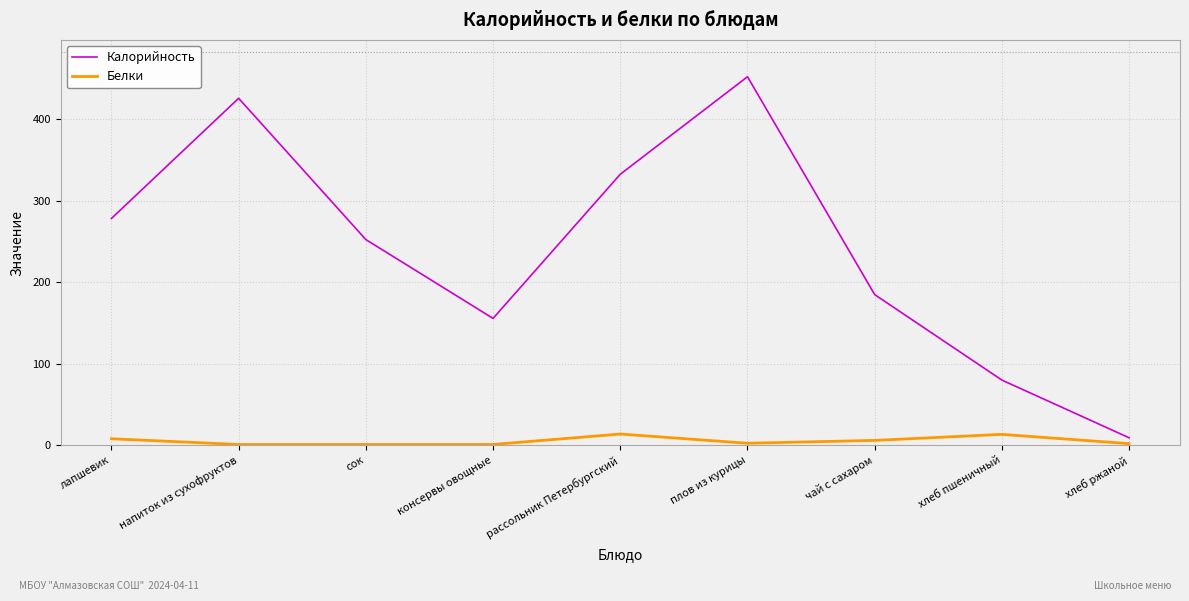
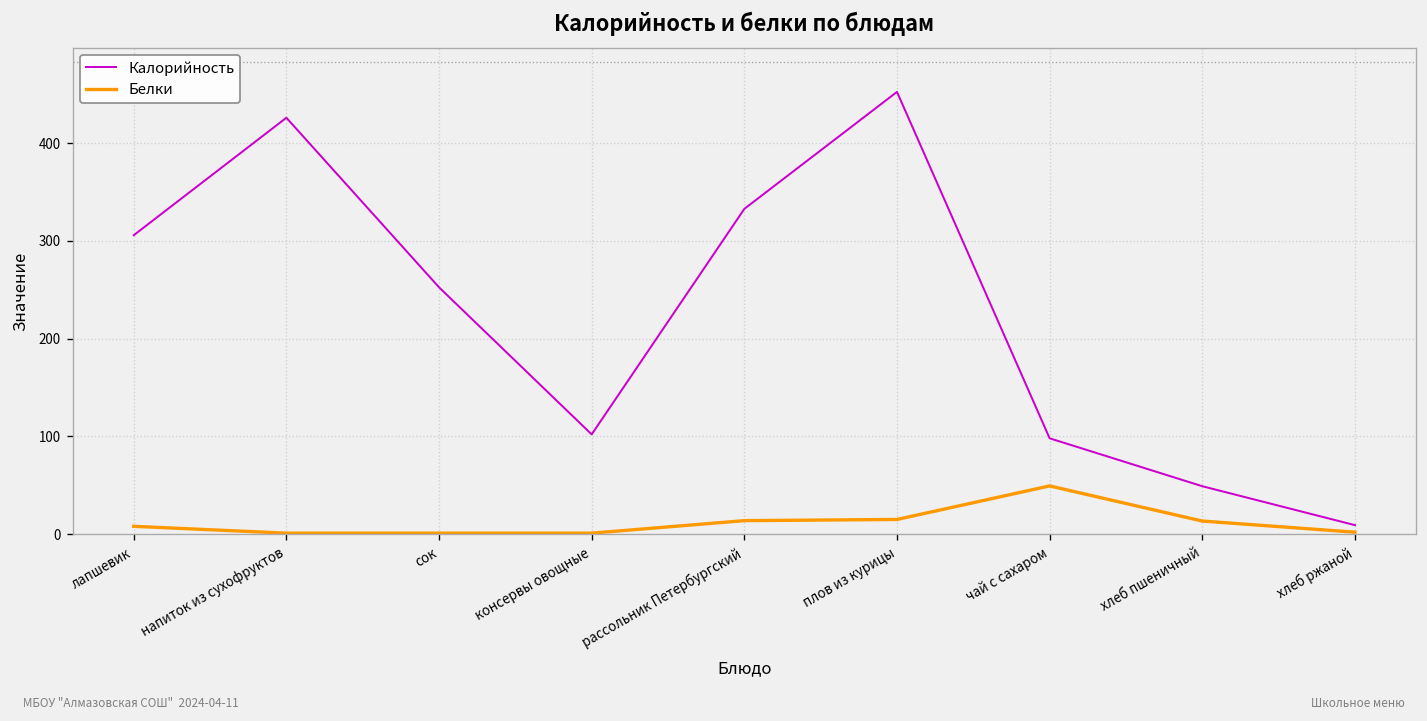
  {
    "Калорийность": {
-     "лапшевик": 280,
+     "лапшевик": 310,
      "напиток из сухофруктов": 430,
      "сок": 250,
-     "консервы овощные": 160,
+     "консервы овощные": 100,
      "рассольник Петербургский": 330,
      "плов из курицы": 450,
-     "чай с сахаром": 180,
-     "хлеб пшеничный": 80,
+     "чай с сахаром": 100,
+     "хлеб пшеничный": 50,
      "хлеб ржаной": 10
    },
    "Белки": {
      "лапшевик": 10,
      "напиток из сухофруктов": 0,
      "сок": 0,
      "консервы овощные": 0,
      "рассольник Петербургский": 10,
-     "плов из курицы": 0,
-     "чай с сахаром": 10,
+     "плов из курицы": 20,
+     "чай с сахаром": 50,
      "хлеб пшеничный": 10,
      "хлеб ржаной": 0
    }
  }
